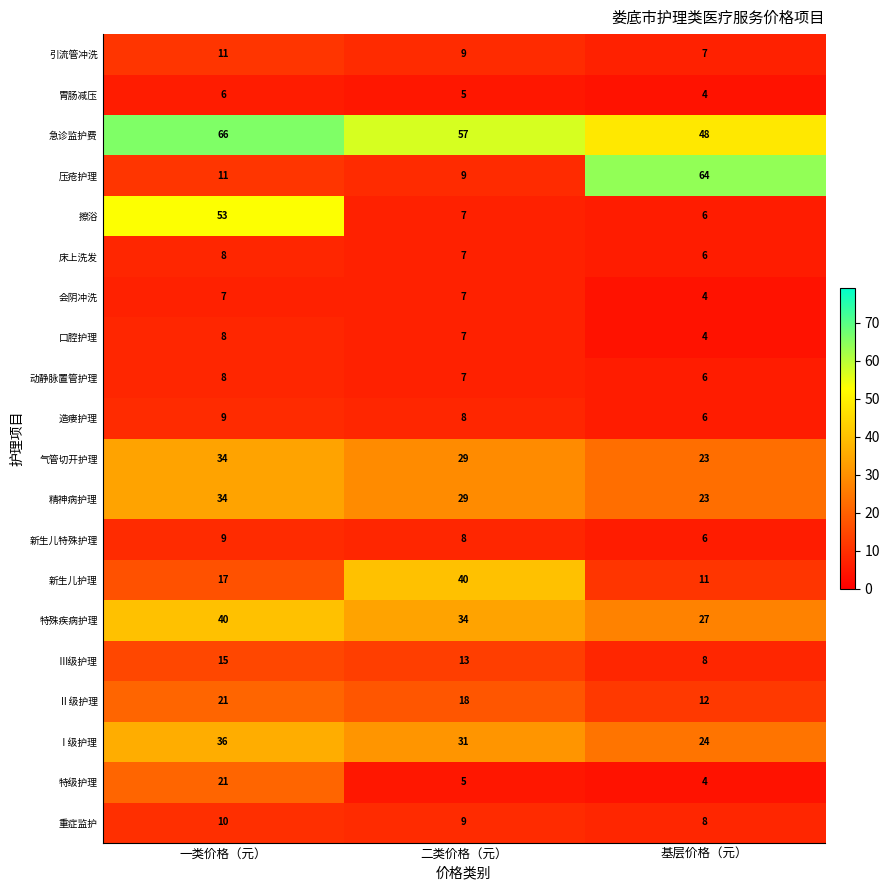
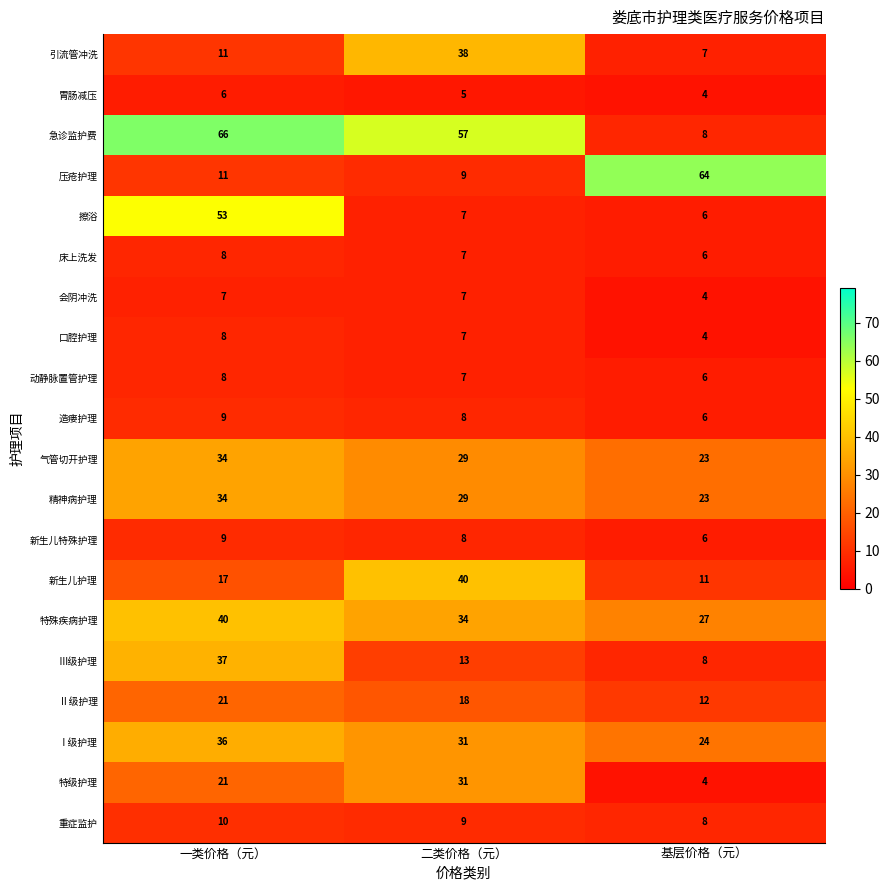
  {
    "引流管冲洗": {
      "一类价格（元）": 11,
-     "二类价格（元）": 9,
+     "二类价格（元）": 38,
      "基层价格（元）": 7
    },
    "胃肠减压": {
      "一类价格（元）": 6,
      "二类价格（元）": 5,
      "基层价格（元）": 4
    },
    "急诊监护费": {
      "一类价格（元）": 66,
      "二类价格（元）": 57,
-     "基层价格（元）": 48
+     "基层价格（元）": 8
    },
    "压疮护理": {
      "一类价格（元）": 11,
      "二类价格（元）": 9,
      "基层价格（元）": 64
    },
    "擦浴": {
      "一类价格（元）": 53,
      "二类价格（元）": 7,
      "基层价格（元）": 6
    },
    "床上洗发": {
      "一类价格（元）": 8,
      "二类价格（元）": 7,
      "基层价格（元）": 6
    },
    "会阴冲洗": {
      "一类价格（元）": 7,
      "二类价格（元）": 7,
      "基层价格（元）": 4
    },
    "口腔护理": {
      "一类价格（元）": 8,
      "二类价格（元）": 7,
      "基层价格（元）": 4
    },
    "动静脉置管护理": {
      "一类价格（元）": 8,
      "二类价格（元）": 7,
      "基层价格（元）": 6
    },
    "造瘘护理": {
      "一类价格（元）": 9,
      "二类价格（元）": 8,
      "基层价格（元）": 6
    },
    "气管切开护理": {
      "一类价格（元）": 34,
      "二类价格（元）": 29,
      "基层价格（元）": 23
    },
    "精神病护理": {
      "一类价格（元）": 34,
      "二类价格（元）": 29,
      "基层价格（元）": 23
    },
    "新生儿特殊护理": {
      "一类价格（元）": 9,
      "二类价格（元）": 8,
      "基层价格（元）": 6
    },
    "新生儿护理": {
      "一类价格（元）": 17,
      "二类价格（元）": 40,
      "基层价格（元）": 11
    },
    "特殊疾病护理": {
      "一类价格（元）": 40,
      "二类价格（元）": 34,
      "基层价格（元）": 27
    },
    "Ⅲ级护理": {
-     "一类价格（元）": 15,
+     "一类价格（元）": 37,
      "二类价格（元）": 13,
      "基层价格（元）": 8
    },
    "Ⅱ级护理": {
      "一类价格（元）": 21,
      "二类价格（元）": 18,
      "基层价格（元）": 12
    },
    "Ⅰ级护理": {
      "一类价格（元）": 36,
      "二类价格（元）": 31,
      "基层价格（元）": 24
    },
    "特级护理": {
      "一类价格（元）": 21,
-     "二类价格（元）": 5,
+     "二类价格（元）": 31,
      "基层价格（元）": 4
    },
    "重症监护": {
      "一类价格（元）": 10,
      "二类价格（元）": 9,
      "基层价格（元）": 8
    }
  }
